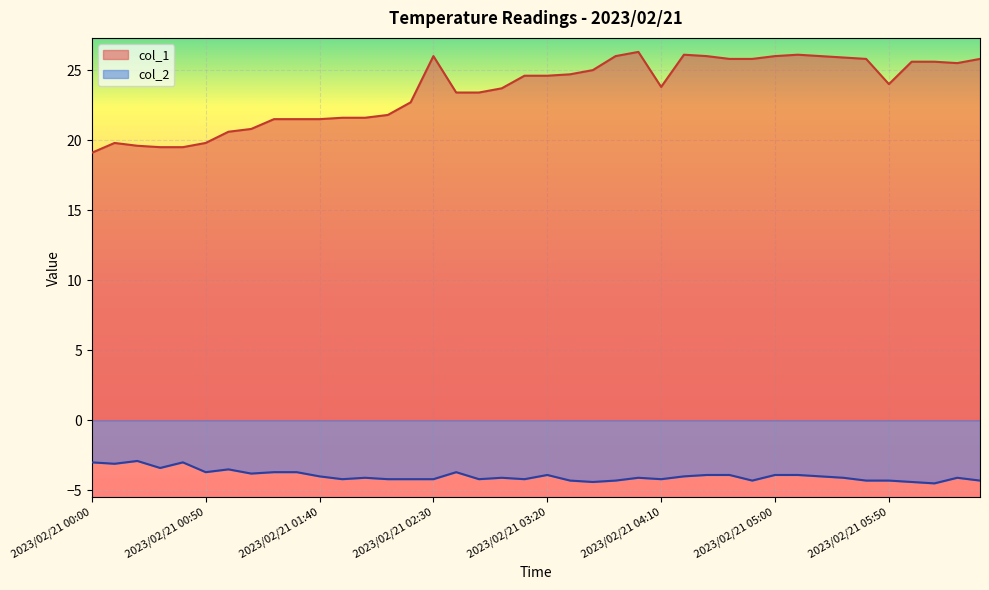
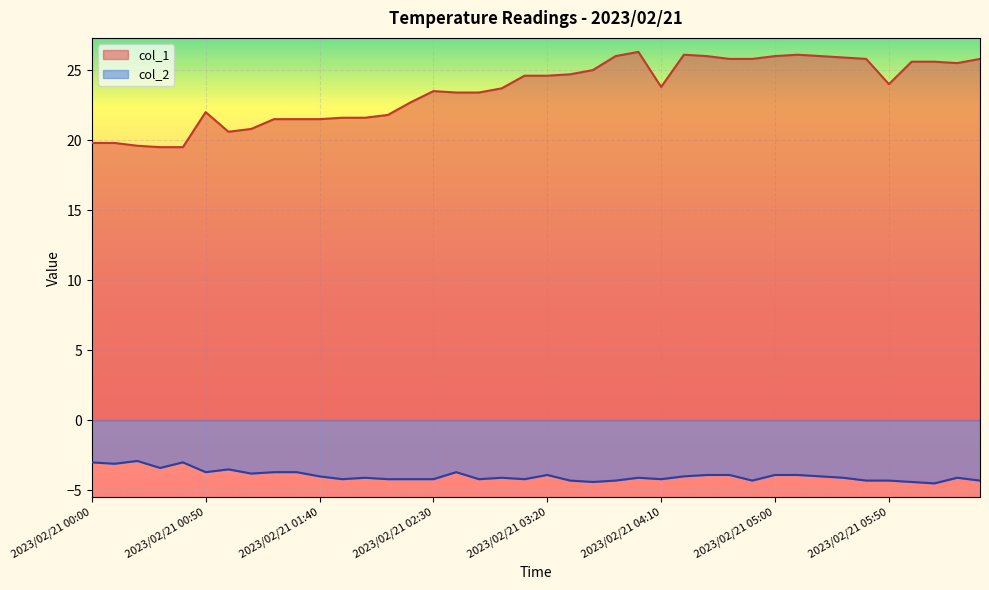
  {
    "col_1": {
-     "2023/02/21 00:00": 19.1,
-     "2023/02/21 00:50": 19.8,
+     "2023/02/21 00:00": 19.8,
+     "2023/02/21 00:50": 22.0,
      "2023/02/21 01:40": 21.5,
-     "2023/02/21 02:30": 26.0,
+     "2023/02/21 02:30": 23.5,
      "2023/02/21 03:20": 24.6,
      "2023/02/21 04:10": 23.8,
      "2023/02/21 05:00": 26.0,
      "2023/02/21 05:50": 24.0
    }
  }
